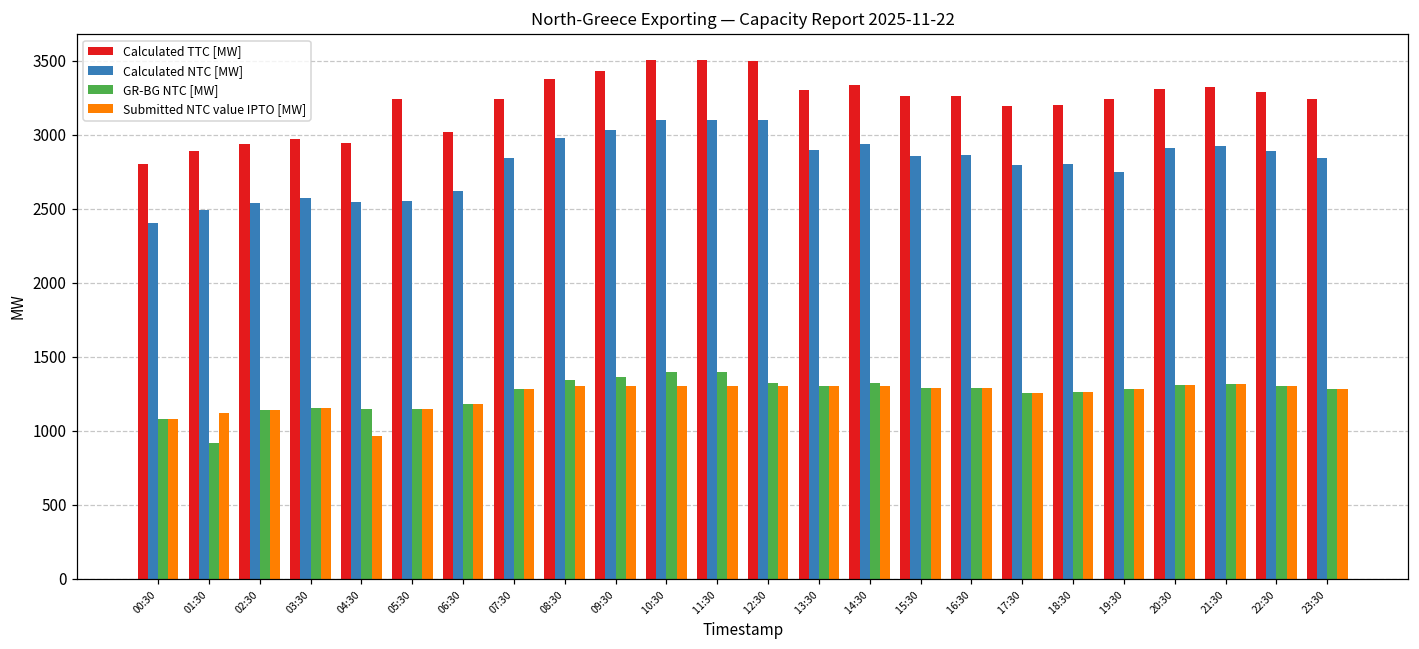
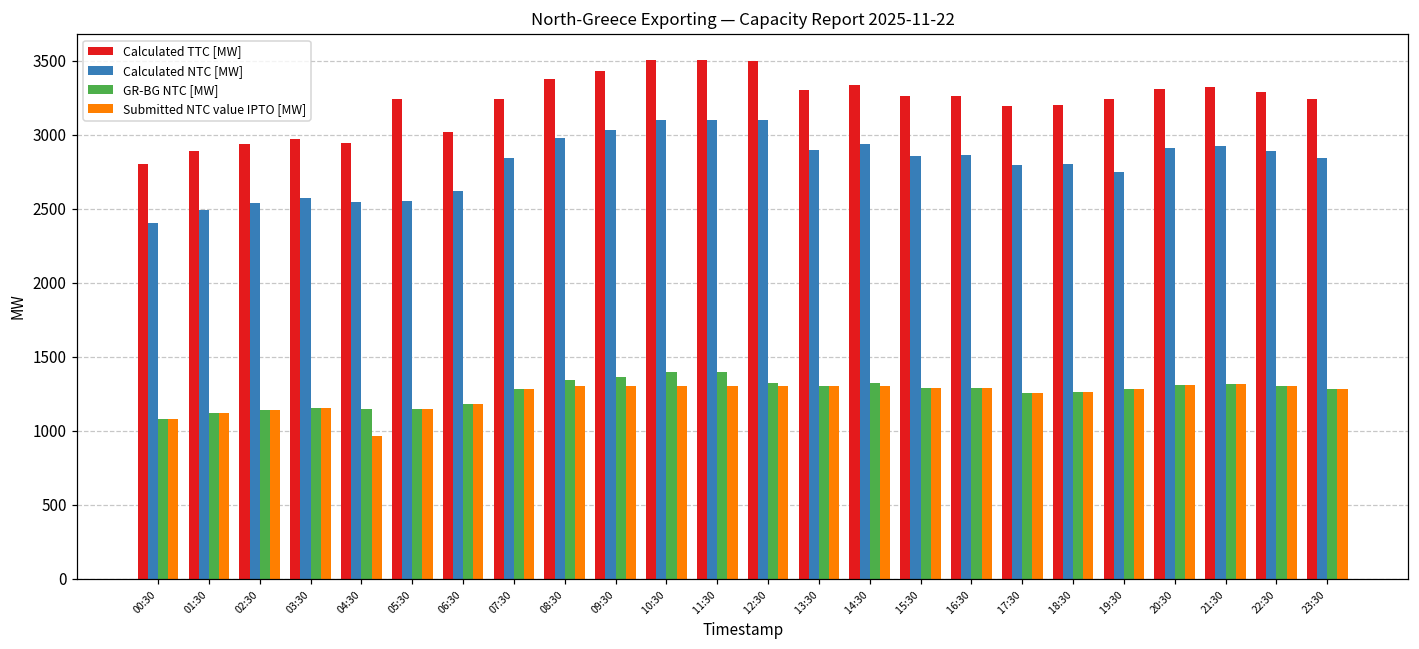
  {
    "Calculated TTC [MW]": {
      "00:30": 2810,
      "01:30": 2890,
      "02:30": 2940,
      "03:30": 2970,
      "04:30": 2950,
      "05:30": 3250,
      "06:30": 3020,
      "07:30": 3240,
      "08:30": 3380,
      "09:30": 3430,
      "10:30": 3500,
      "11:30": 3500,
      "12:30": 3500,
      "13:30": 3300,
      "14:30": 3340,
      "15:30": 3260,
      "16:30": 3260,
      "17:30": 3200,
      "18:30": 3200,
      "19:30": 3240,
      "20:30": 3310,
      "21:30": 3320,
      "22:30": 3290,
      "23:30": 3240
    },
    "Calculated NTC [MW]": {
      "00:30": 2410,
      "01:30": 2490,
      "02:30": 2540,
      "03:30": 2570,
      "04:30": 2550,
      "05:30": 2550,
      "06:30": 2620,
      "07:30": 2840,
      "08:30": 2980,
      "09:30": 3030,
      "10:30": 3100,
      "11:30": 3100,
      "12:30": 3100,
      "13:30": 2900,
      "14:30": 2940,
      "15:30": 2860,
      "16:30": 2860,
      "17:30": 2800,
      "18:30": 2800,
      "19:30": 2750,
      "20:30": 2910,
      "21:30": 2920,
      "22:30": 2890,
      "23:30": 2840
    },
    "GR-BG NTC [MW]": {
      "00:30": 1080,
-     "01:30": 920,
+     "01:30": 1120,
      "02:30": 1140,
      "03:30": 1160,
      "04:30": 1150,
      "05:30": 1150,
      "06:30": 1180,
      "07:30": 1280,
      "08:30": 1340,
      "09:30": 1370,
      "10:30": 1400,
      "11:30": 1400,
      "12:30": 1320,
      "13:30": 1310,
      "14:30": 1320,
      "15:30": 1290,
      "16:30": 1290,
      "17:30": 1260,
      "18:30": 1260,
      "19:30": 1280,
      "20:30": 1310,
      "21:30": 1320,
      "22:30": 1300,
      "23:30": 1280
    },
    "Submitted NTC value IPTO [MW]": {
      "00:30": 1080,
      "01:30": 1120,
      "02:30": 1140,
      "03:30": 1160,
      "04:30": 970,
      "05:30": 1150,
      "06:30": 1180,
      "07:30": 1280,
      "08:30": 1300,
      "09:30": 1300,
      "10:30": 1300,
      "11:30": 1300,
      "12:30": 1300,
      "13:30": 1300,
      "14:30": 1300,
      "15:30": 1290,
      "16:30": 1290,
      "17:30": 1260,
      "18:30": 1260,
      "19:30": 1280,
      "20:30": 1310,
      "21:30": 1320,
      "22:30": 1300,
      "23:30": 1280
    }
  }
